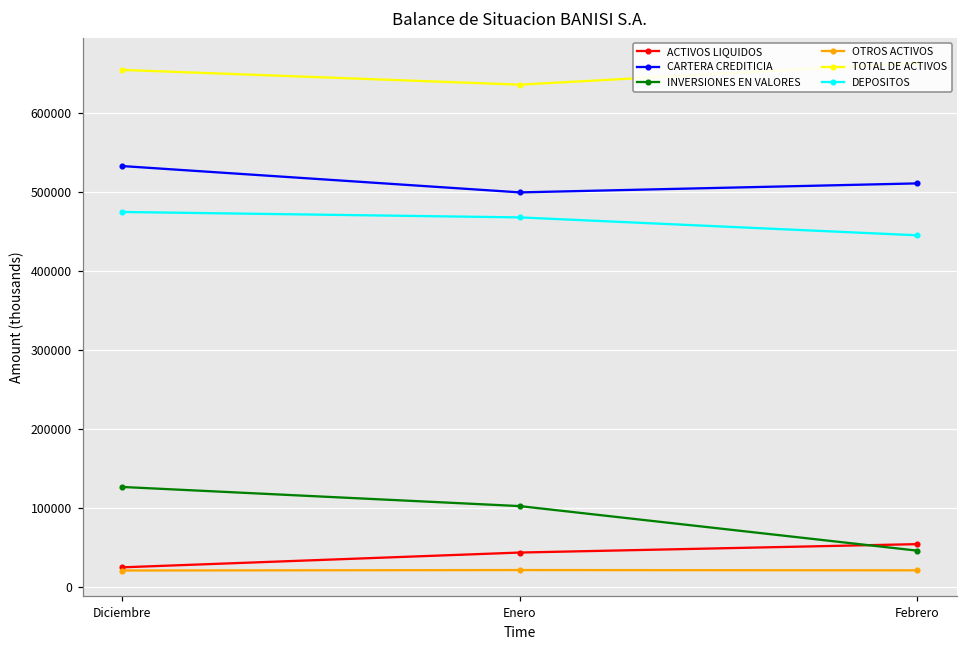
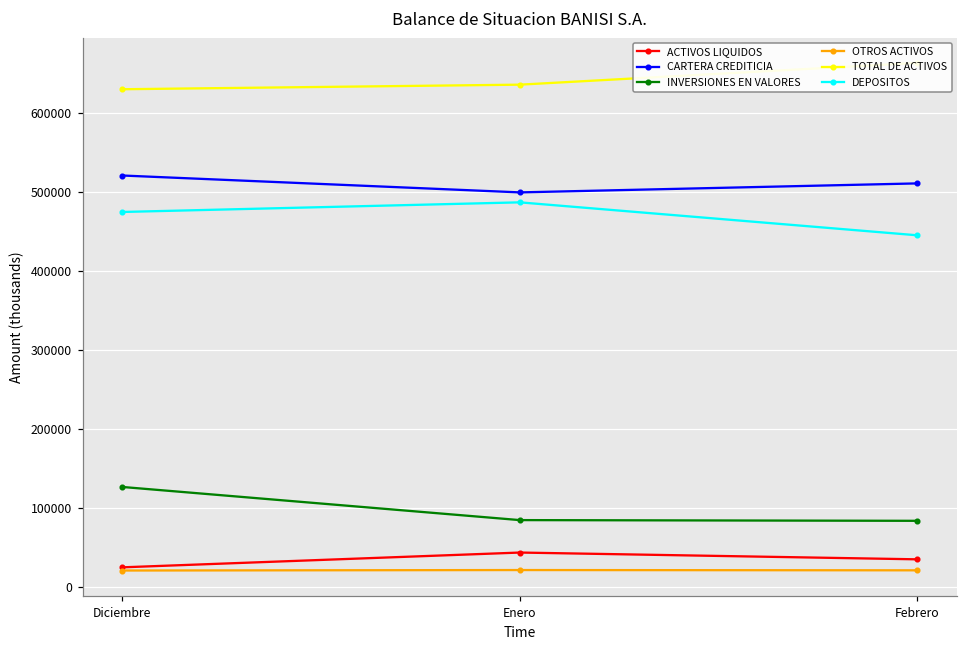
  {
    "ACTIVOS LIQUIDOS": {
      "Diciembre": 30000,
      "Enero": 40000,
-     "Febrero": 50000
+     "Febrero": 40000
    },
    "CARTERA CREDITICIA": {
-     "Diciembre": 530000,
+     "Diciembre": 520000,
      "Enero": 500000,
      "Febrero": 510000
    },
    "INVERSIONES EN VALORES": {
      "Diciembre": 130000,
-     "Enero": 100000,
-     "Febrero": 50000
+     "Enero": 80000,
+     "Febrero": 80000
    },
    "OTROS ACTIVOS": {
      "Diciembre": 20000,
      "Enero": 20000,
      "Febrero": 20000
    },
    "TOTAL DE ACTIVOS": {
-     "Diciembre": 650000,
+     "Diciembre": 630000,
      "Enero": 640000
    },
    "DEPOSITOS": {
      "Diciembre": 480000,
-     "Enero": 470000,
+     "Enero": 490000,
      "Febrero": 450000
    }
  }
